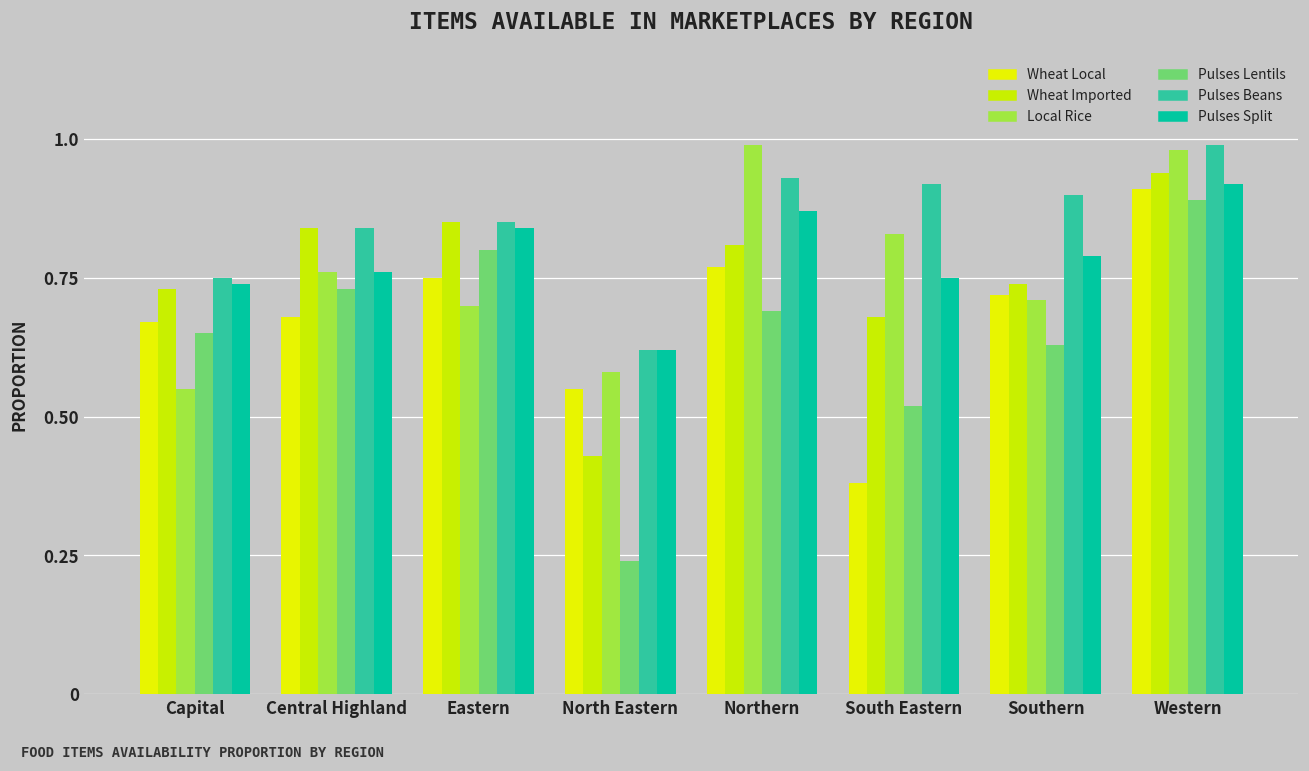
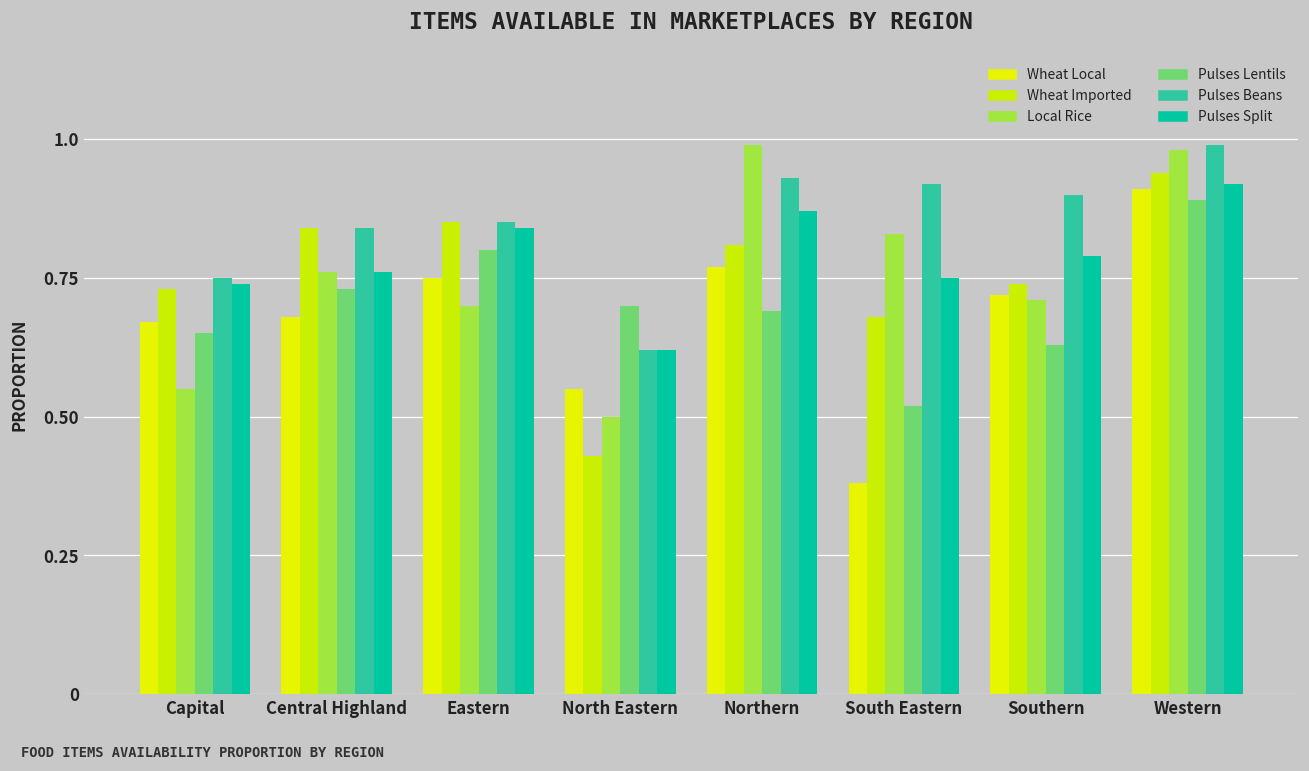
  {
    "Local Rice": {
      "Capital": 0.55,
      "Central Highland": 0.76,
      "Eastern": 0.70,
-     "North Eastern": 0.58,
+     "North Eastern": 0.50,
      "Northern": 0.99,
      "South Eastern": 0.83,
      "Southern": 0.71,
      "Western": 0.98
    },
    "Pulses Lentils": {
      "Capital": 0.65,
      "Central Highland": 0.73,
      "Eastern": 0.80,
-     "North Eastern": 0.24,
+     "North Eastern": 0.70,
      "Northern": 0.69,
      "South Eastern": 0.52,
      "Southern": 0.63,
      "Western": 0.89
    }
  }
